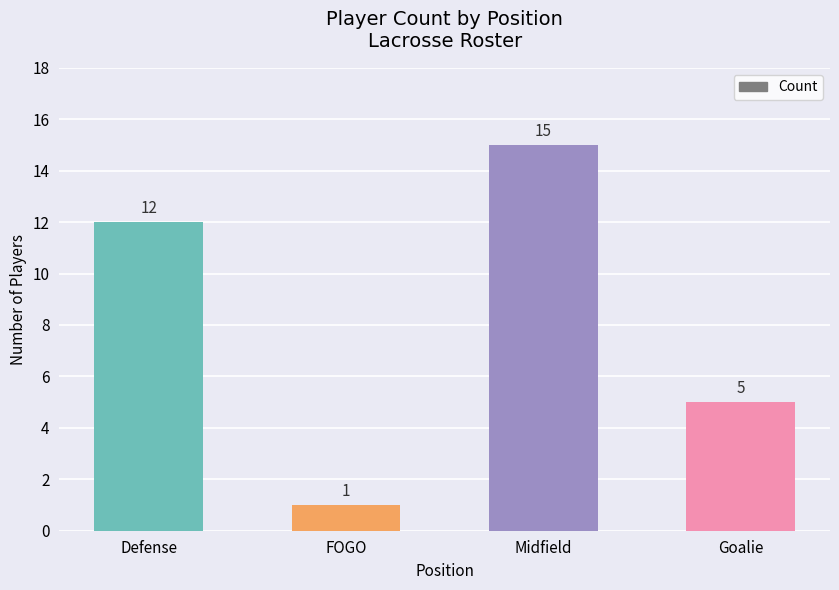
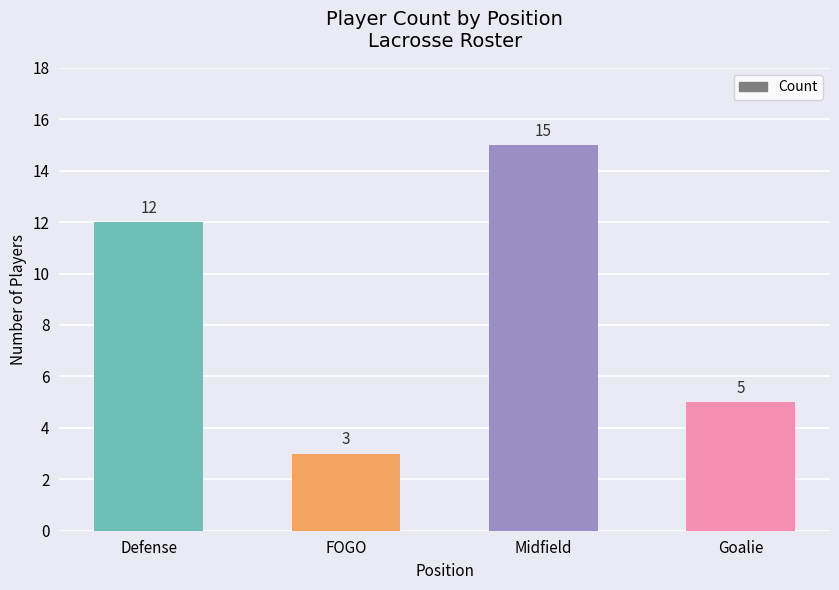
  {
    "Defense": 12,
-   "FOGO": 1,
+   "FOGO": 3,
    "Midfield": 15,
    "Goalie": 5
  }
